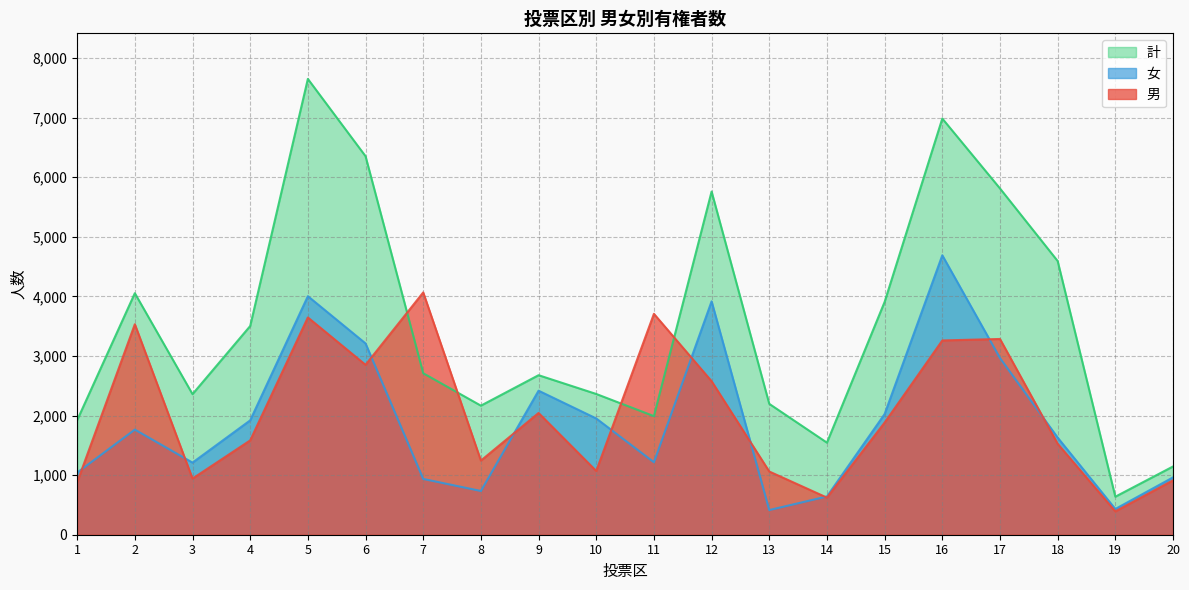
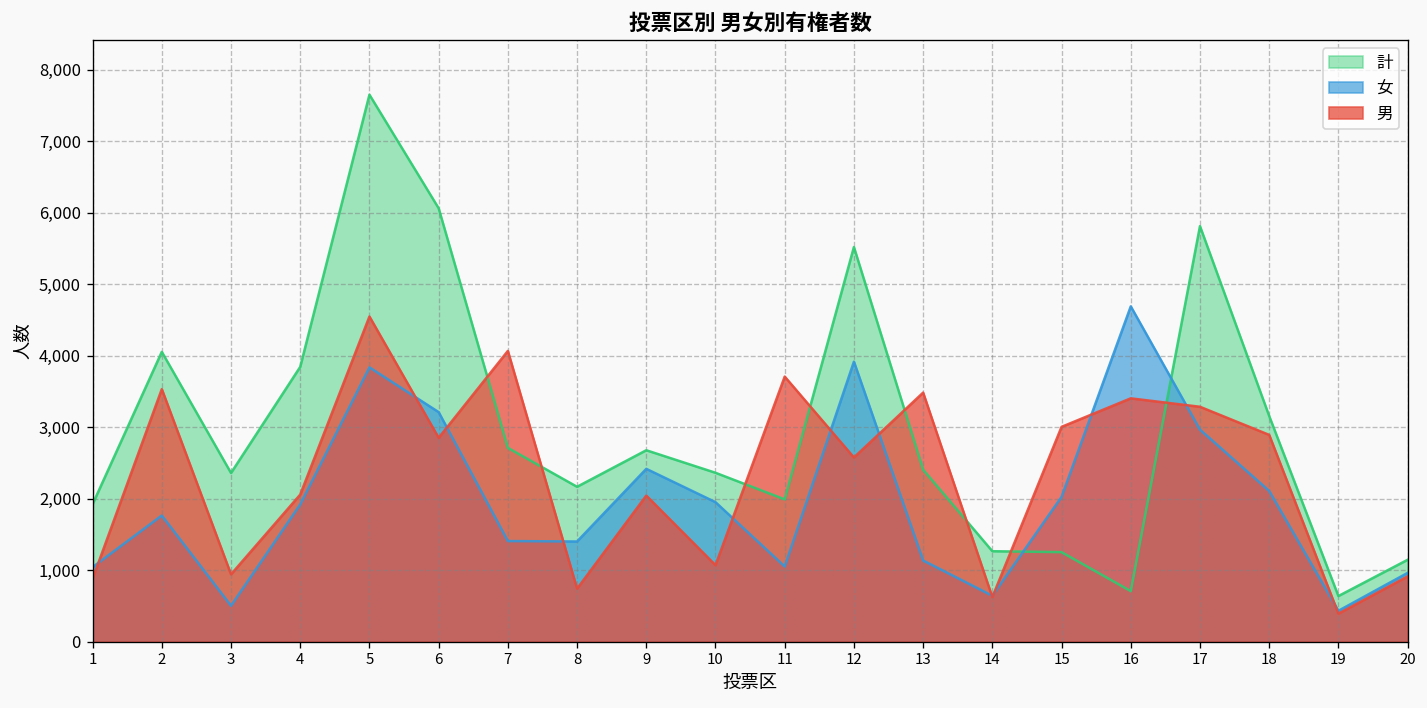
  {
    "計": {
      "1": "1,900",
      "2": "4,100",
      "3": "2,400",
-     "4": "3,500",
+     "4": "3,800",
      "5": "7,600",
-     "6": "6,400",
+     "6": "6,100",
      "7": "2,700",
      "8": "2,200",
      "9": "2,700",
      "10": "2,400",
      "11": "2,000",
-     "12": "5,800",
-     "13": "2,200",
-     "14": "1,500",
-     "15": "3,900",
-     "16": "7,000",
+     "12": "5,500",
+     "13": "2,400",
+     "14": "1,300",
+     "15": "1,300",
+     "16": "700",
      "17": "5,800",
-     "18": "4,600",
+     "18": "3,200",
      "19": "600",
      "20": "1,100"
    },
    "女": {
      "1": "1,000",
      "2": "1,800",
-     "3": "1,200",
+     "3": "500",
      "4": "1,900",
-     "5": "4,000",
+     "5": "3,800",
      "6": "3,200",
-     "7": "900",
-     "8": "700",
+     "7": "1,400",
+     "8": "1,400",
      "9": "2,400",
      "10": "2,000",
-     "11": "1,200",
+     "11": "1,100",
      "12": "3,900",
-     "13": "400",
+     "13": "1,100",
      "15": "2,000",
      "16": "4,700",
      "17": "3,000",
-     "18": "1,600",
+     "18": "2,100",
      "20": "1,000"
    },
    "男": {
      "1": "900",
      "2": "3,500",
      "3": "900",
-     "4": "1,600",
-     "5": "3,600",
+     "4": "2,100",
+     "5": "4,500",
      "6": "2,900",
      "7": "4,100",
-     "8": "1,200",
+     "8": "700",
      "9": "2,000",
      "10": "1,100",
      "11": "3,700",
      "12": "2,600",
-     "13": "1,100",
-     "15": "1,900",
-     "16": "3,300",
+     "13": "3,500",
+     "15": "3,000",
+     "16": "3,400",
      "17": "3,300",
-     "18": "1,500",
+     "18": "2,900",
      "20": "900"
    }
  }
